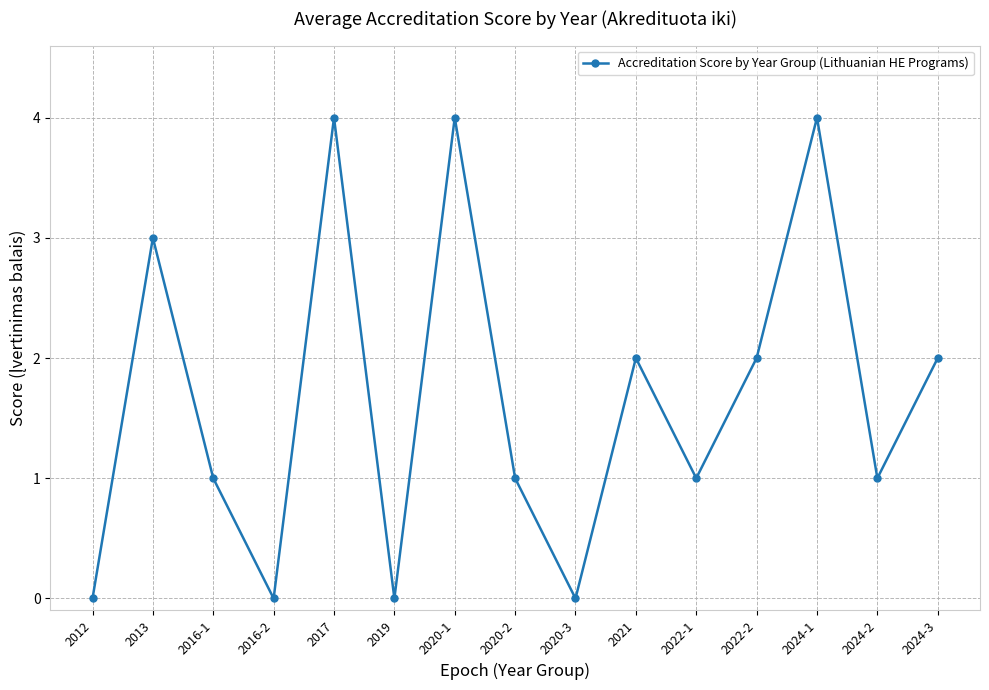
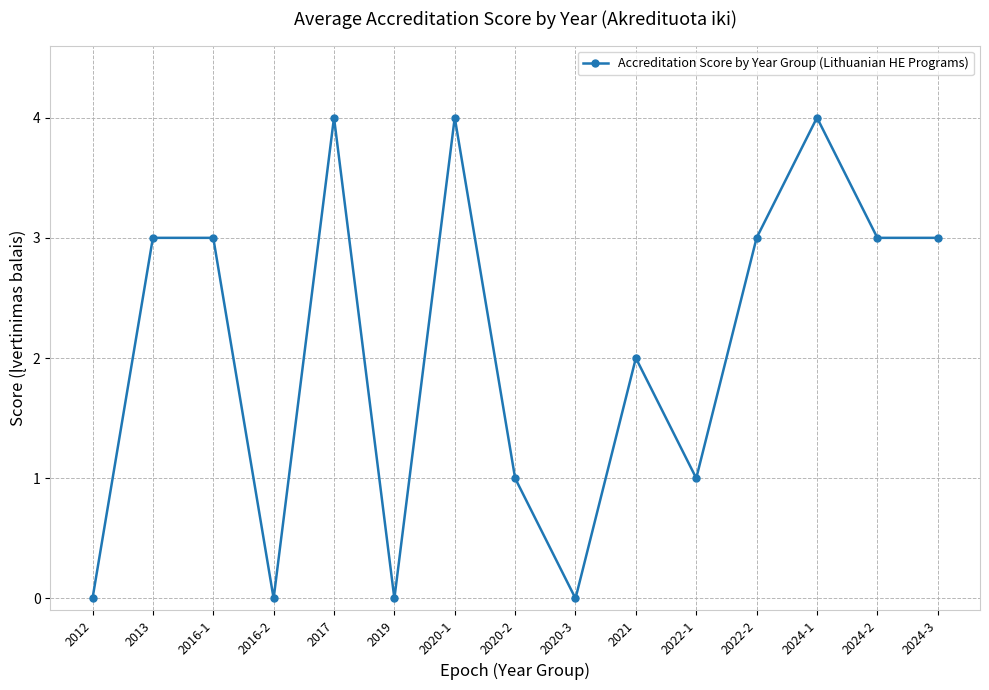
  {
    "2012": 0,
    "2013": 3,
-   "2016-1": 1,
+   "2016-1": 3,
    "2016-2": 0,
    "2017": 4,
    "2019": 0,
    "2020-1": 4,
    "2020-2": 1,
    "2020-3": 0,
    "2021": 2,
    "2022-1": 1,
-   "2022-2": 2,
+   "2022-2": 3,
    "2024-1": 4,
-   "2024-2": 1,
-   "2024-3": 2
+   "2024-2": 3,
+   "2024-3": 3
  }
